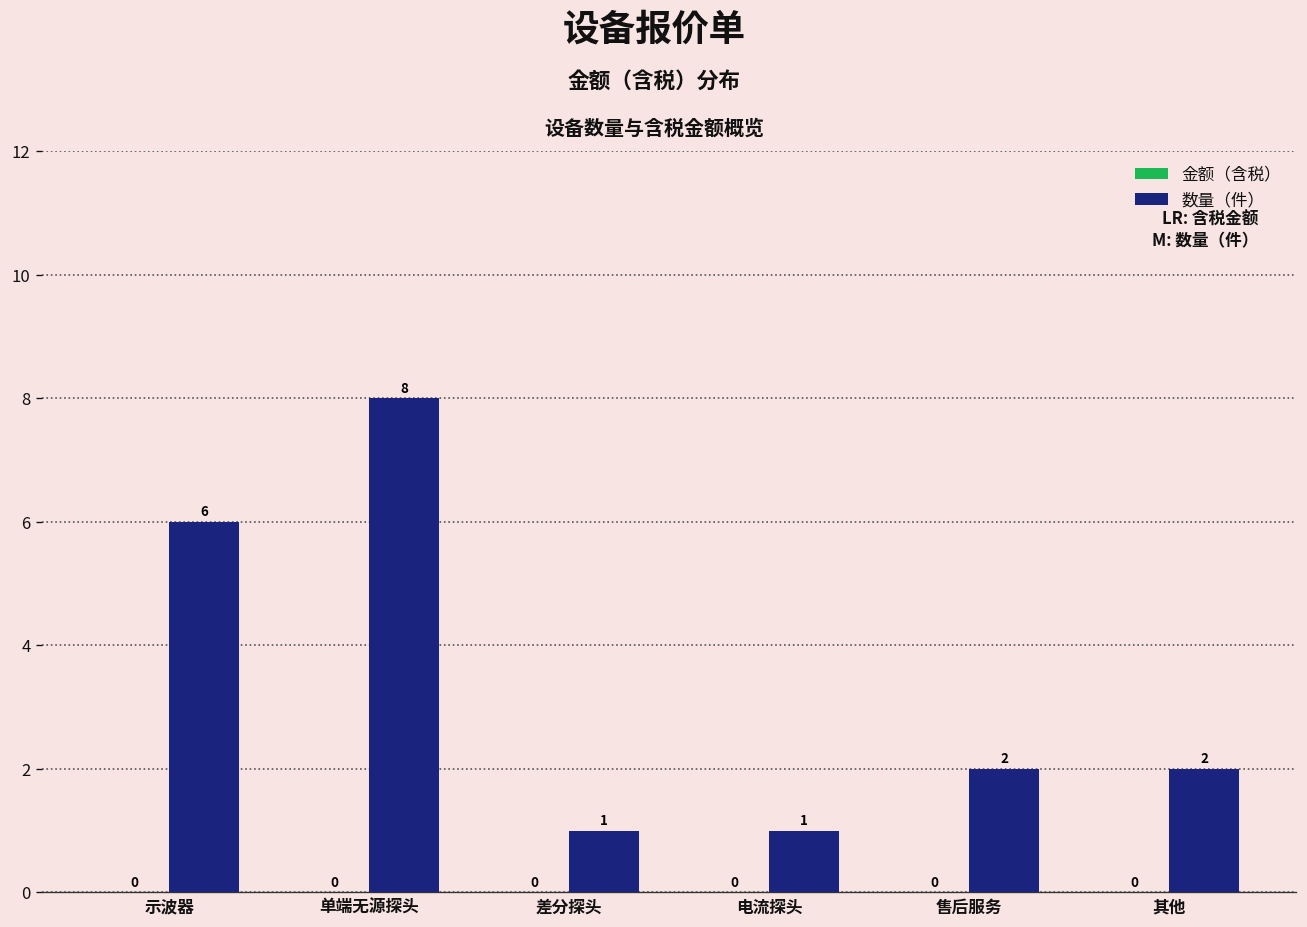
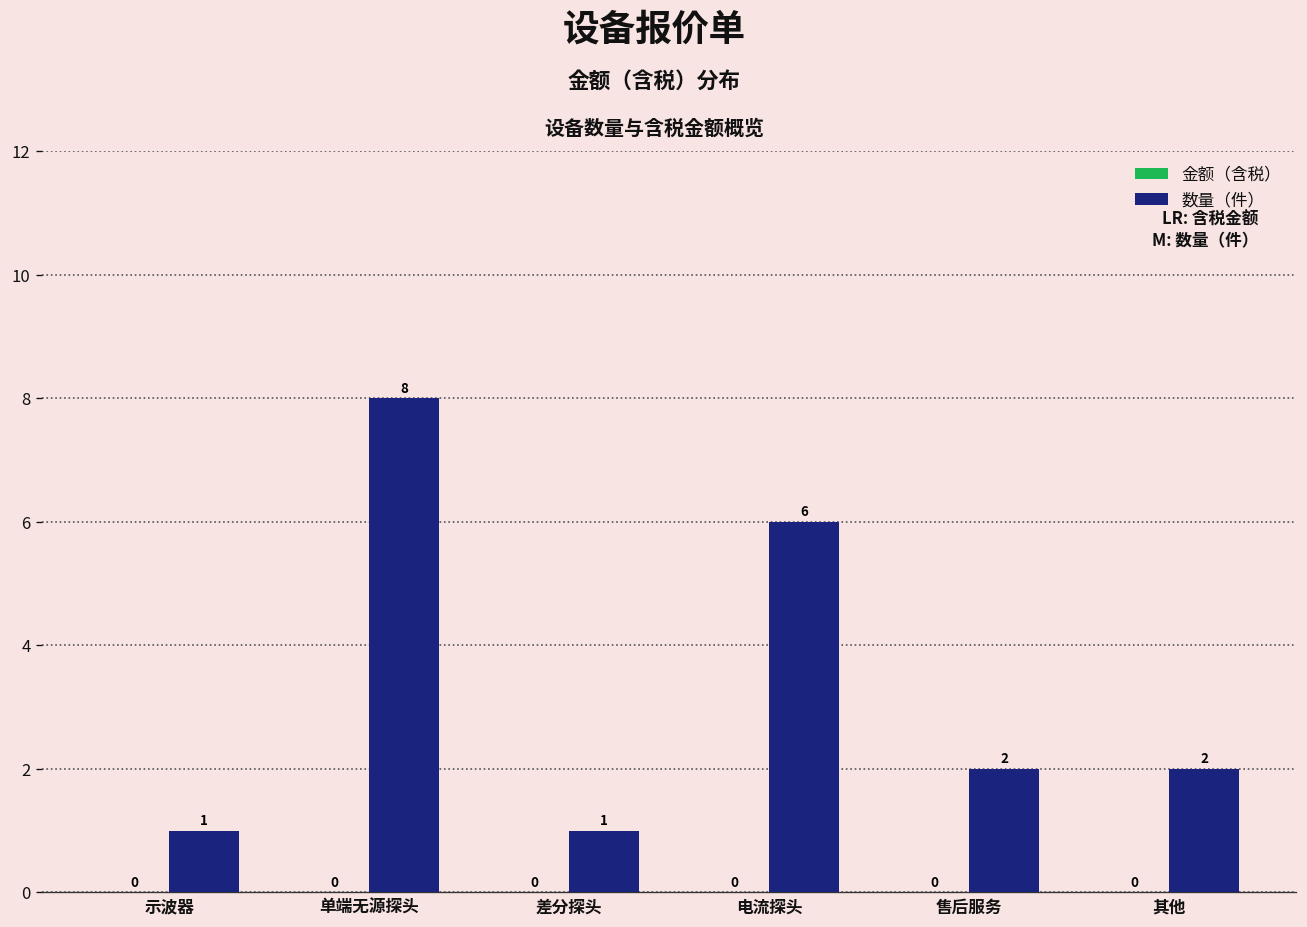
  {
    "金额（含税）": {
      "示波器": 0,
      "单端无源探头": 0,
      "差分探头": 0,
      "电流探头": 0,
      "售后服务": 0,
      "其他": 0
    },
    "数量（件）": {
-     "示波器": 6,
+     "示波器": 1,
      "单端无源探头": 8,
      "差分探头": 1,
-     "电流探头": 1,
+     "电流探头": 6,
      "售后服务": 2,
      "其他": 2
    }
  }
